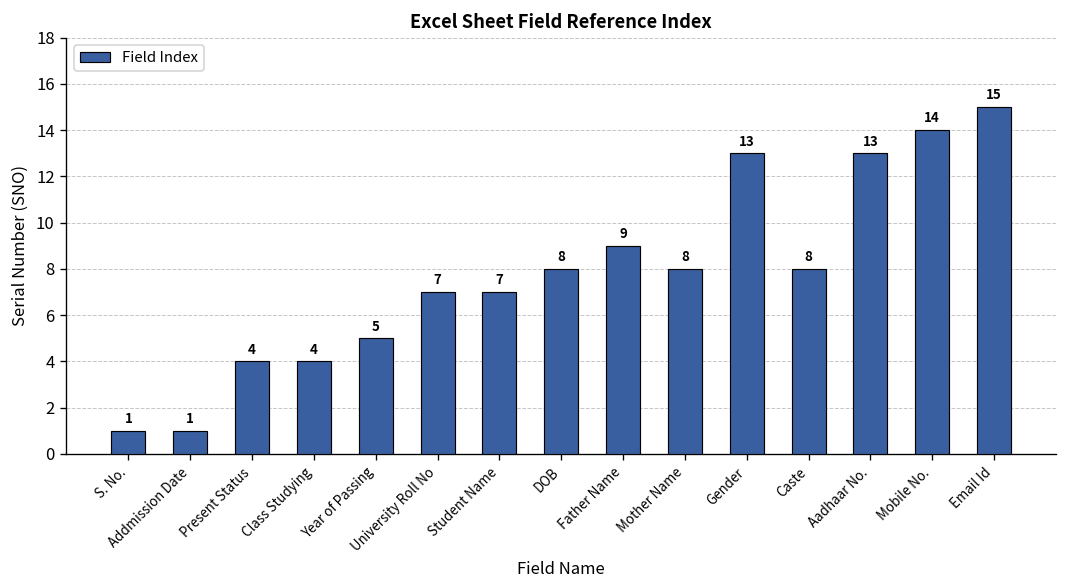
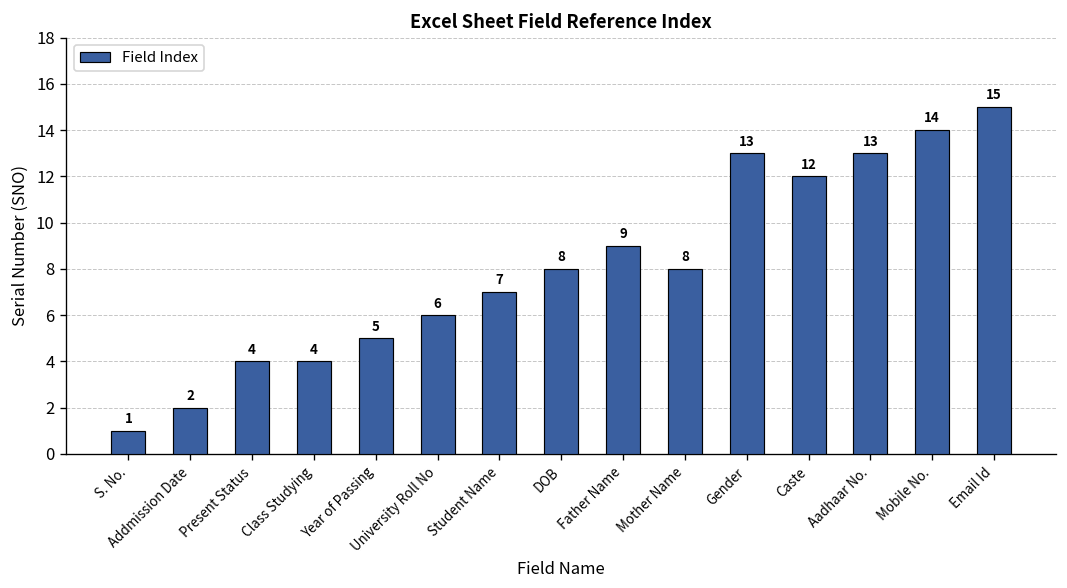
  {
    "S. No.": 1,
-   "Addmission Date": 1,
+   "Addmission Date": 2,
    "Present Status": 4,
    "Class Studying": 4,
    "Year of Passing": 5,
-   "University Roll No": 7,
+   "University Roll No": 6,
    "Student Name": 7,
    "DOB": 8,
    "Father Name": 9,
    "Mother Name": 8,
    "Gender": 13,
-   "Caste": 8,
+   "Caste": 12,
    "Aadhaar No.": 13,
    "Mobile No.": 14,
    "Email Id": 15
  }
